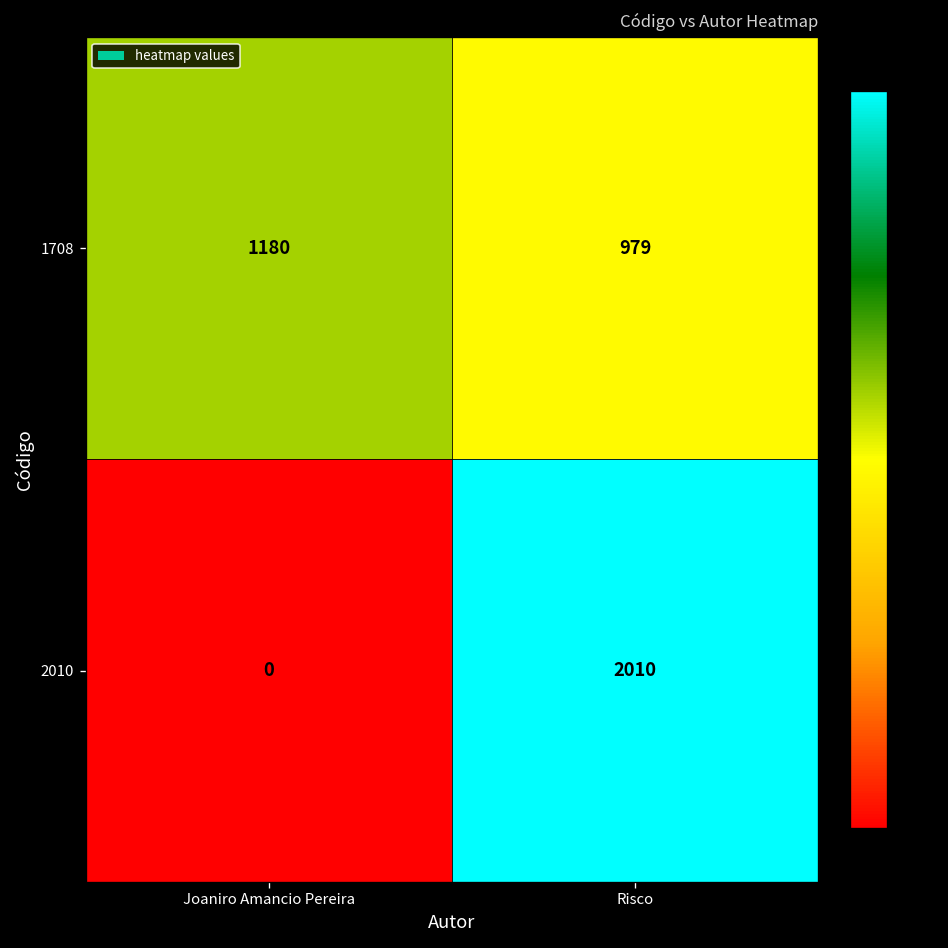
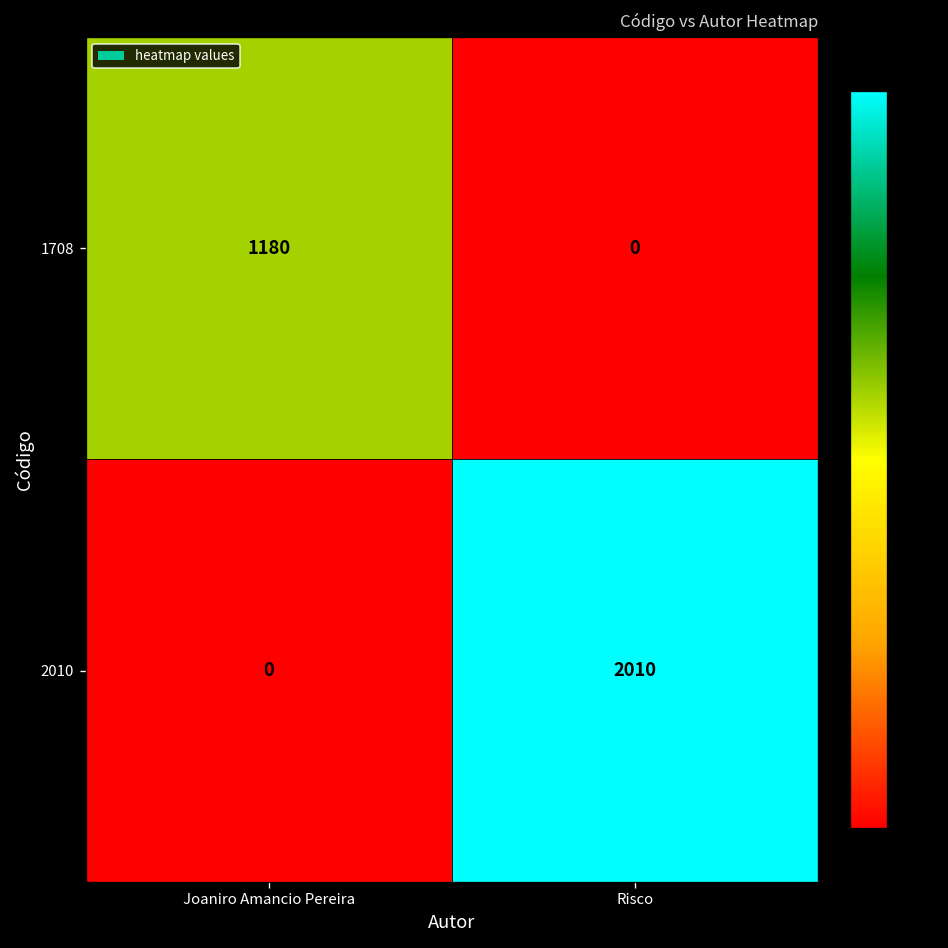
  {
    "1708": {
      "Joaniro Amancio Pereira": 1180,
-     "Risco": 979
+     "Risco": 0
    },
    "2010": {
      "Joaniro Amancio Pereira": 0,
      "Risco": 2010
    }
  }
